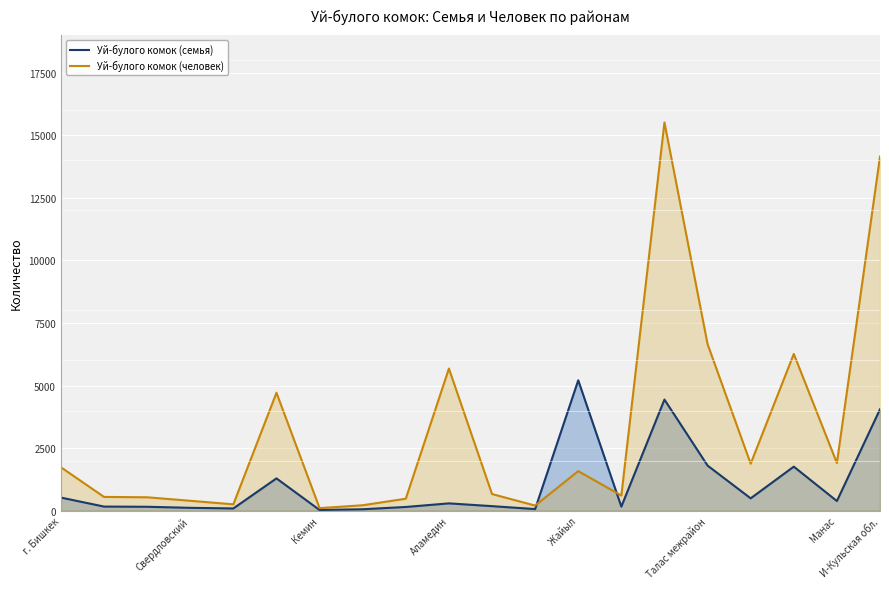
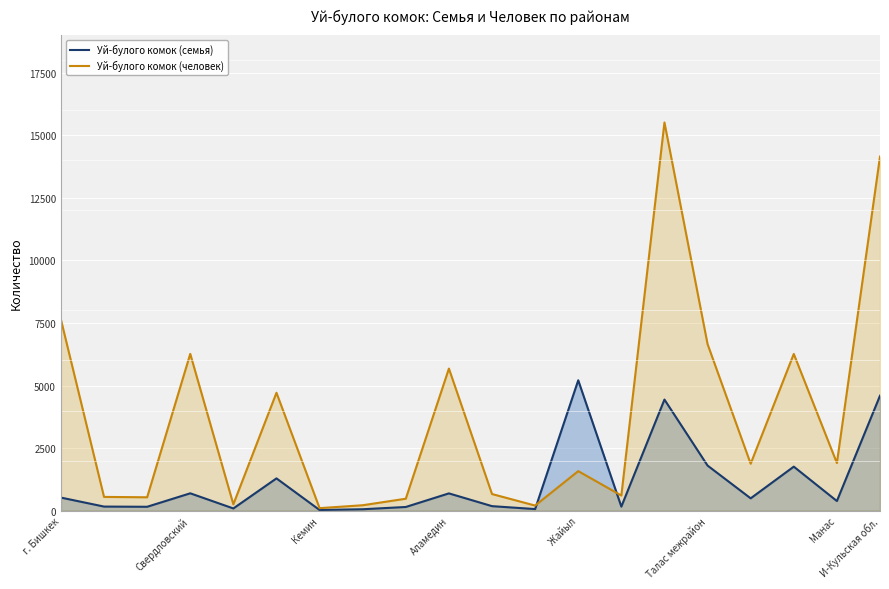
  {
    "Уй-булого комок (семья)": {
      "г. Бишкек": 500,
-     "Свердловский": 100,
-     "Аламедин": 300,
+     "Свердловский": 700,
+     "Аламедин": 700,
      "Жайыл": 5200,
      "Талас межрайон": 1800,
      "Манас": 400,
-     "И-Кульская обл.": 4100
+     "И-Кульская обл.": 4600
    },
    "Уй-булого комок (человек)": {
-     "г. Бишкек": 1700,
-     "Свердловский": 400,
+     "г. Бишкек": 7600,
+     "Свердловский": 6300,
      "Аламедин": 5700,
      "Жайыл": 1600,
      "Талас межрайон": 6700,
      "Манас": 1900,
      "И-Кульская обл.": 14100
    }
  }
